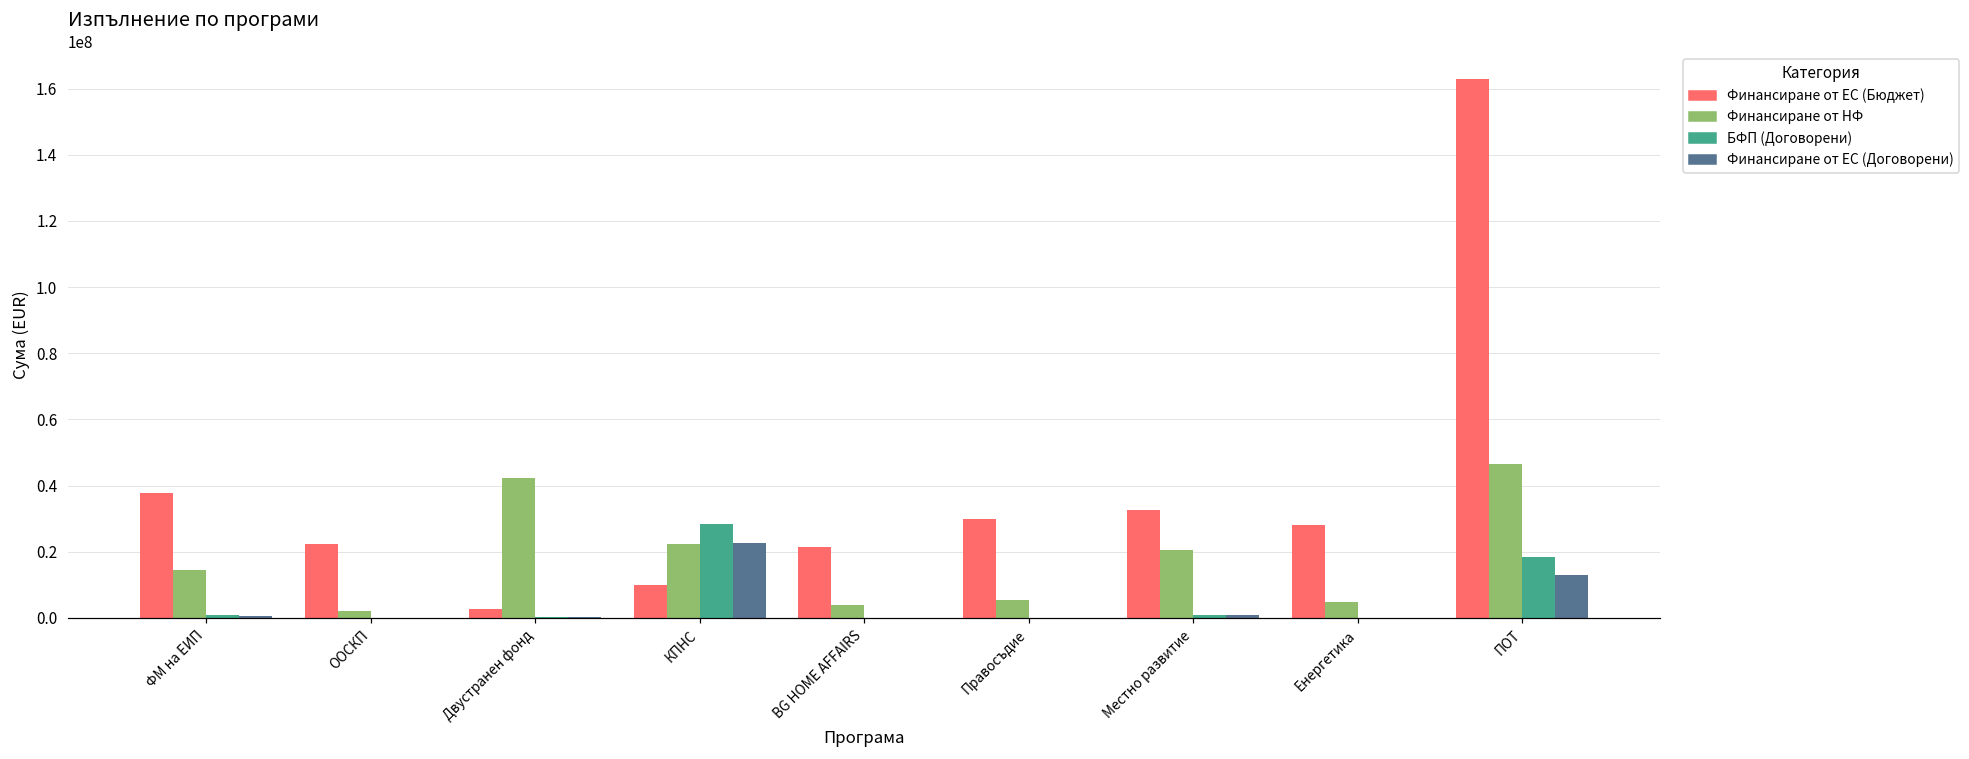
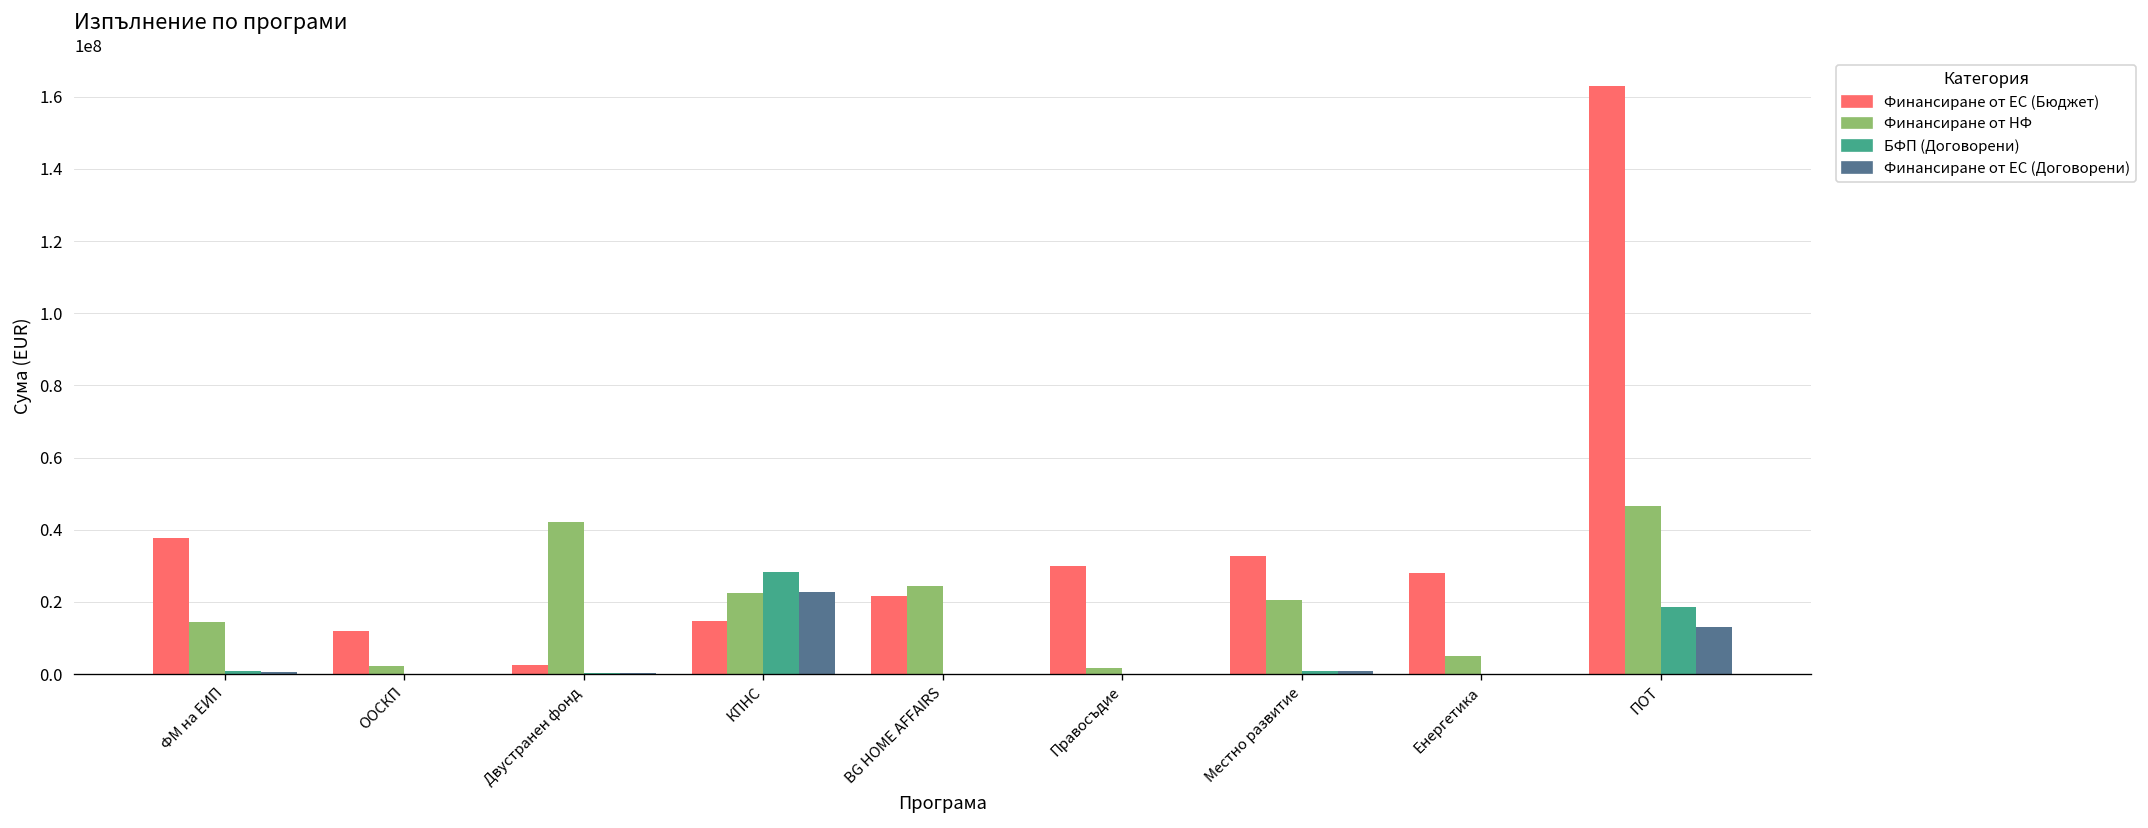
  {
    "Финансиране от ЕС (Бюджет)": {
      "ФМ на ЕИП": 38000000,
-     "ООСКП": 22000000,
+     "ООСКП": 12000000,
      "Двустранен фонд": 3000000,
-     "КПНС": 10000000,
+     "КПНС": 15000000,
      "BG HOME AFFAIRS": 21000000,
      "Правосъдие": 30000000,
      "Местно развитие": 33000000,
      "Енергетика": 28000000,
      "ПОТ": 163000000
    },
    "Финансиране от НФ": {
      "ФМ на ЕИП": 14000000,
      "ООСКП": 2000000,
      "Двустранен фонд": 42000000,
      "КПНС": 22000000,
-     "BG HOME AFFAIRS": 4000000,
-     "Правосъдие": 5000000,
+     "BG HOME AFFAIRS": 25000000,
+     "Правосъдие": 2000000,
      "Местно развитие": 20000000,
      "Енергетика": 5000000,
      "ПОТ": 47000000
    }
  }
